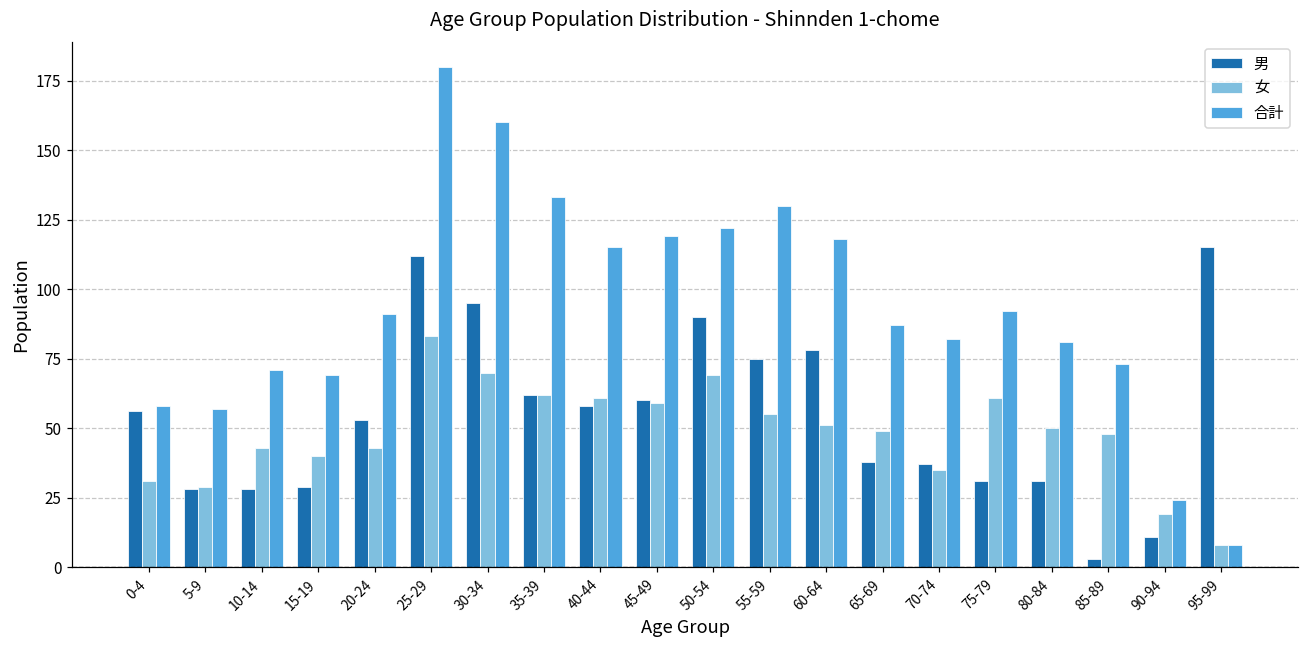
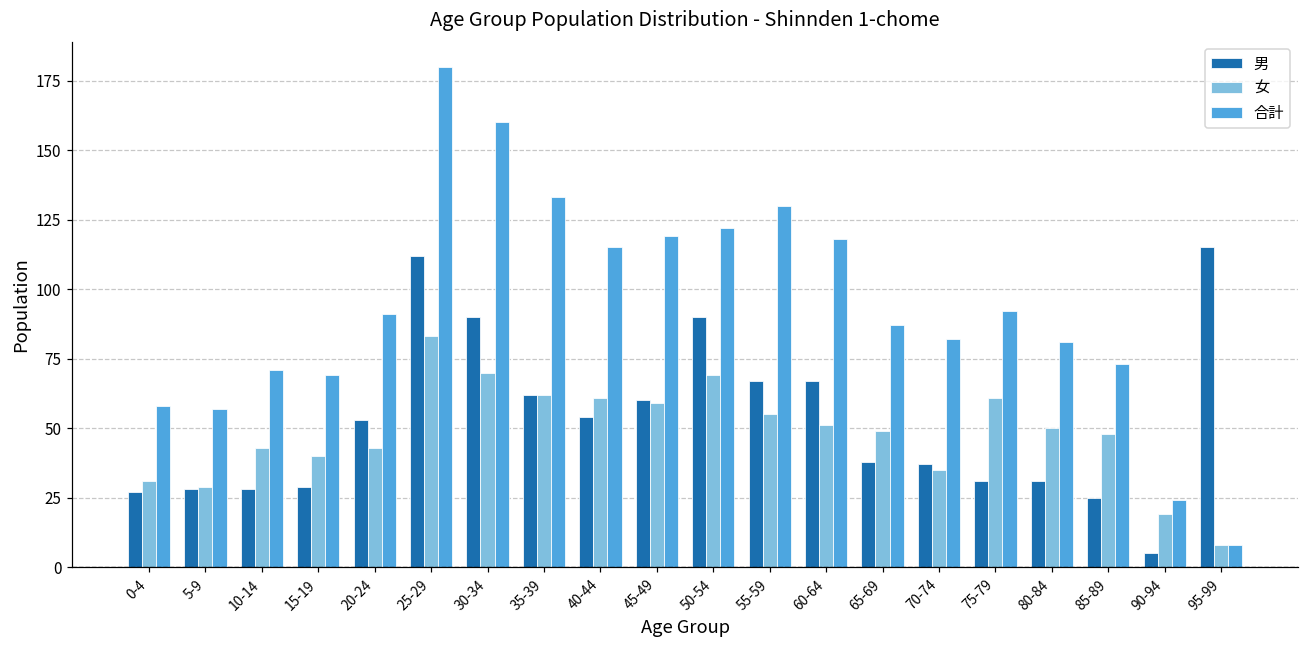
  {
    "男": {
-     "0-4": 56,
+     "0-4": 27,
      "5-9": 28,
      "10-14": 28,
      "15-19": 29,
      "20-24": 53,
      "25-29": 112,
-     "30-34": 95,
+     "30-34": 90,
      "35-39": 62,
-     "40-44": 58,
+     "40-44": 54,
      "45-49": 60,
      "50-54": 90,
-     "55-59": 75,
-     "60-64": 78,
+     "55-59": 67,
+     "60-64": 67,
      "65-69": 38,
      "70-74": 37,
      "75-79": 31,
      "80-84": 31,
-     "85-89": 3,
-     "90-94": 11,
+     "85-89": 25,
+     "90-94": 5,
      "95-99": 115
    }
  }
